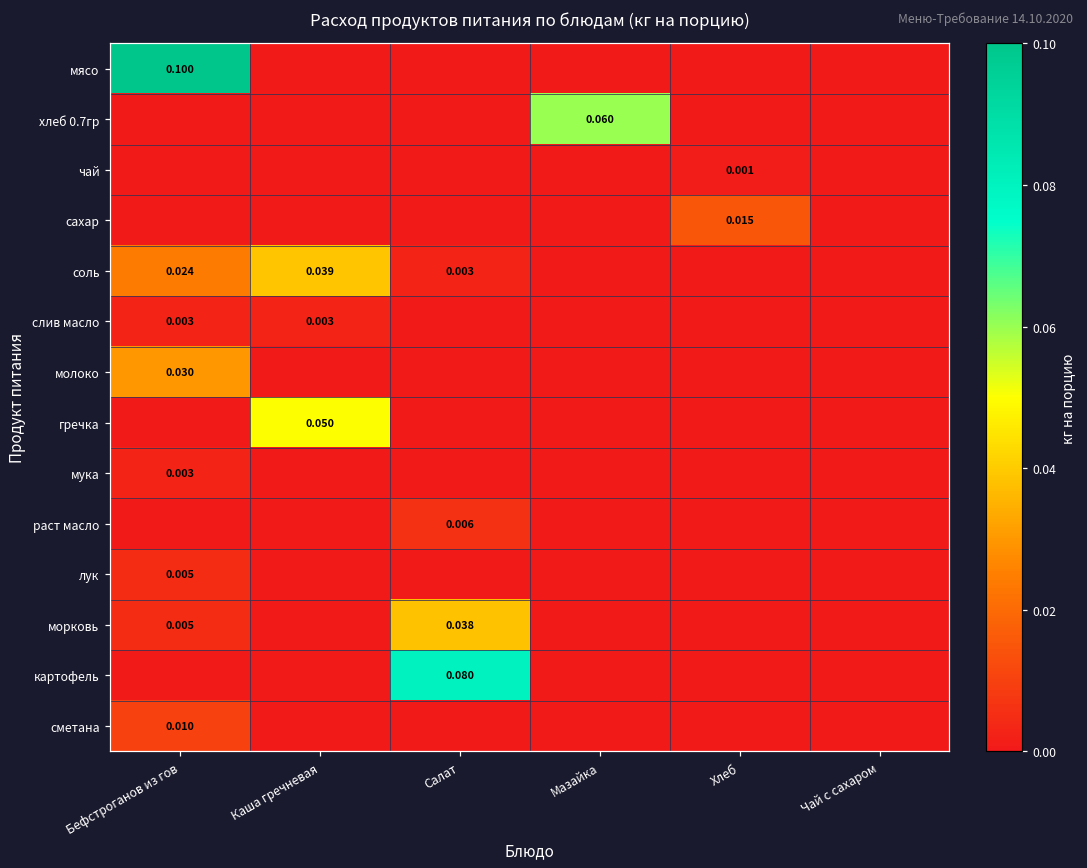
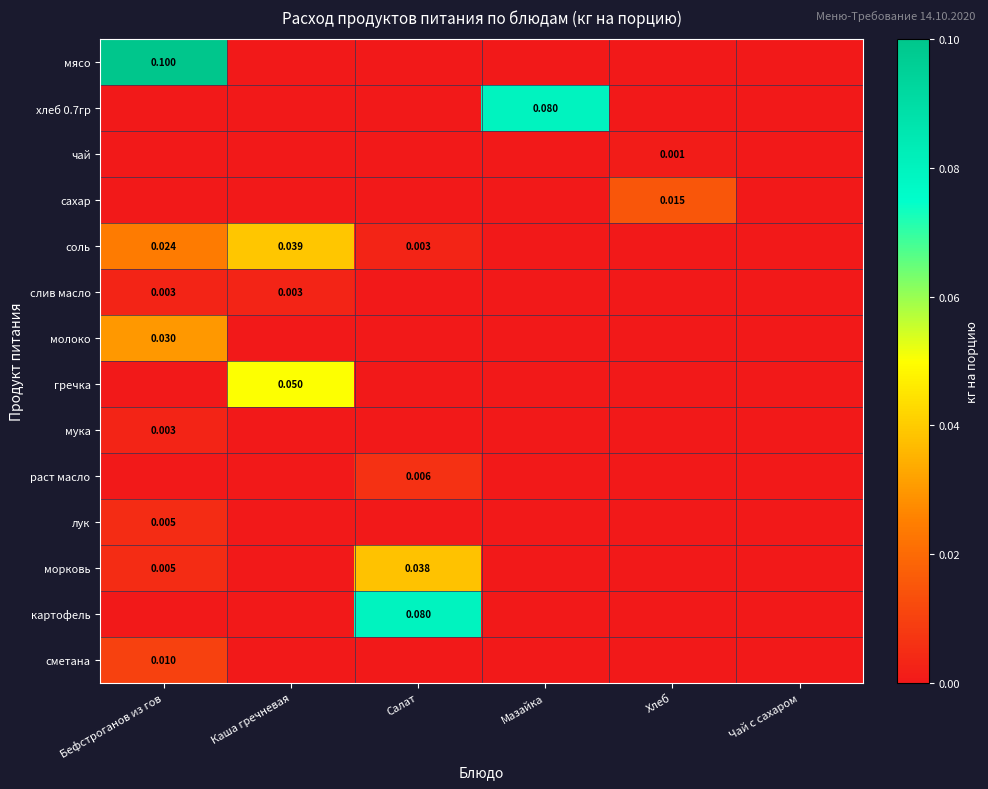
  {
    "мясо": {
      "Бефстроганов из гов": 0.100
    },
    "хлеб 0.7гр": {
-     "Мазайка": 0.060
+     "Мазайка": 0.080
    },
    "чай": {
      "Хлеб": 0.001
    },
    "сахар": {
      "Хлеб": 0.015
    },
    "соль": {
      "Бефстроганов из гов": 0.024,
      "Каша гречневая": 0.039,
      "Салат": 0.003
    },
    "слив масло": {
      "Бефстроганов из гов": 0.003,
      "Каша гречневая": 0.003
    },
    "молоко": {
      "Бефстроганов из гов": 0.030
    },
    "гречка": {
      "Каша гречневая": 0.050
    },
    "мука": {
      "Бефстроганов из гов": 0.003
    },
    "раст масло": {
      "Салат": 0.006
    },
    "лук": {
      "Бефстроганов из гов": 0.005
    },
    "морковь": {
      "Бефстроганов из гов": 0.005,
      "Салат": 0.038
    },
    "картофель": {
      "Салат": 0.080
    },
    "сметана": {
      "Бефстроганов из гов": 0.010
    }
  }
